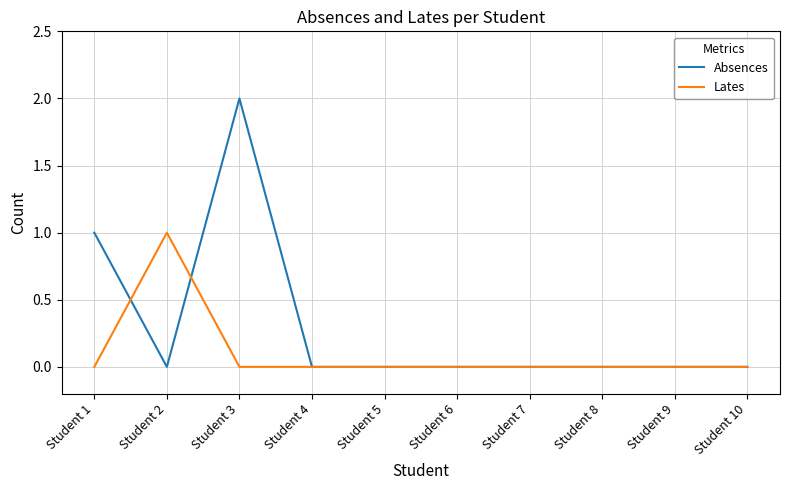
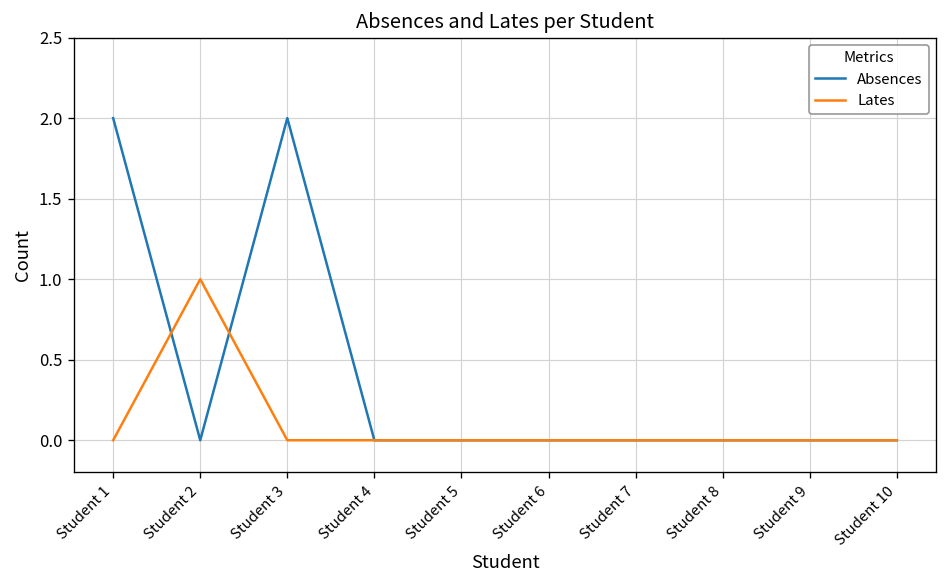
  {
    "Absences": {
-     "Student 1": 1,
+     "Student 1": 2,
      "Student 2": 0,
      "Student 3": 2
    },
    "Lates": {
      "Student 1": 0,
      "Student 2": 1,
      "Student 3": 0
    }
  }
